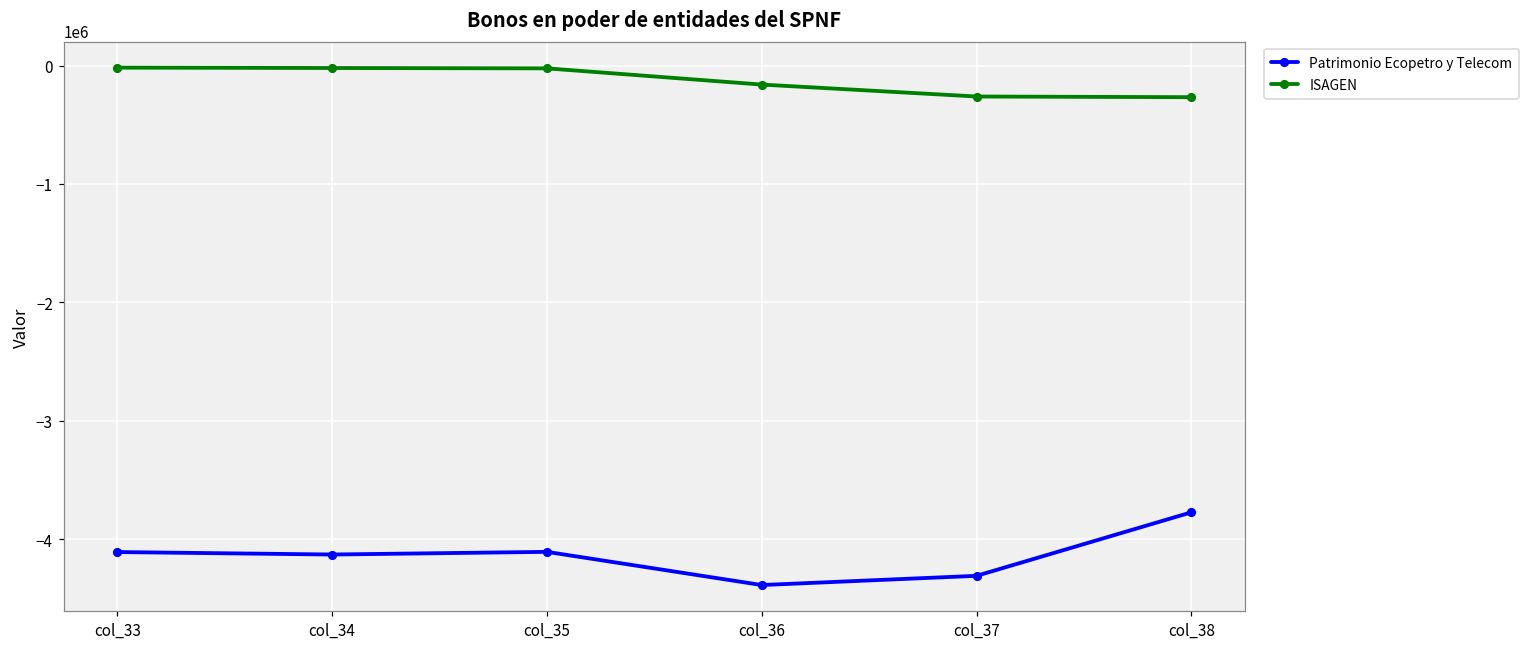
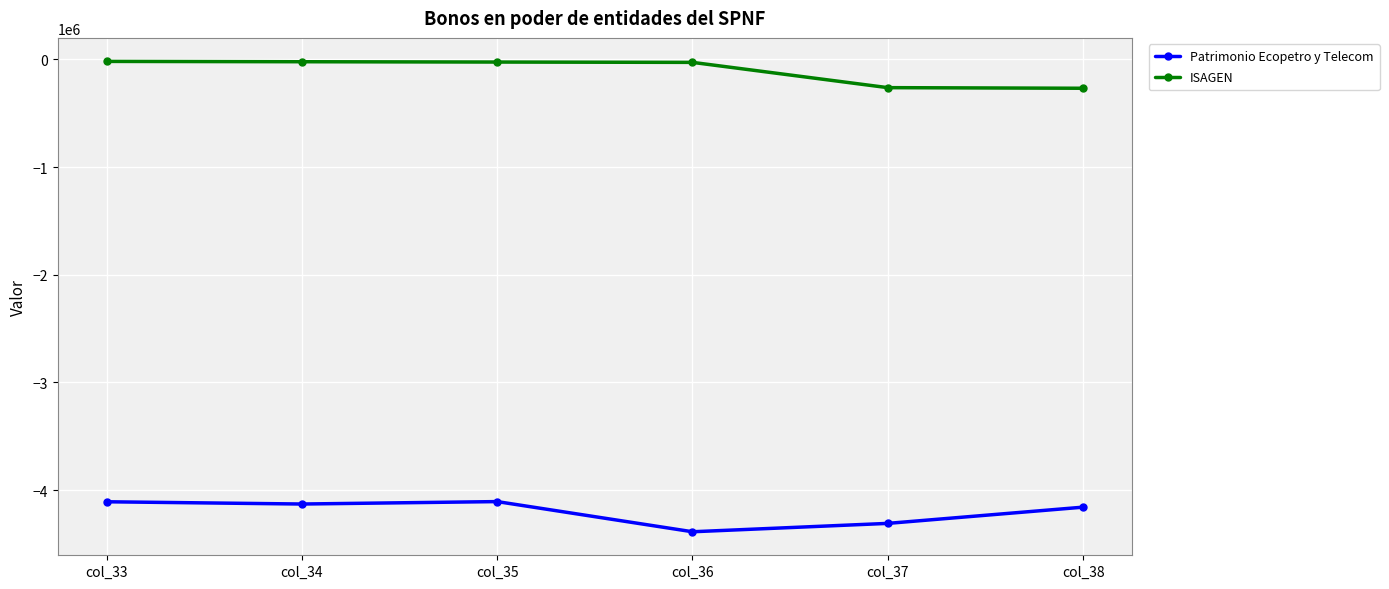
  {
    "Patrimonio Ecopetro y Telecom": {
      "col_33": -4110000,
      "col_34": -4130000,
      "col_35": -4110000,
      "col_36": -4390000,
      "col_37": -4310000,
-     "col_38": -3770000
+     "col_38": -4160000
    },
    "ISAGEN": {
      "col_33": -20000,
      "col_34": -20000,
      "col_35": -20000,
-     "col_36": -160000,
+     "col_36": -30000,
      "col_37": -260000,
      "col_38": -270000
    }
  }
